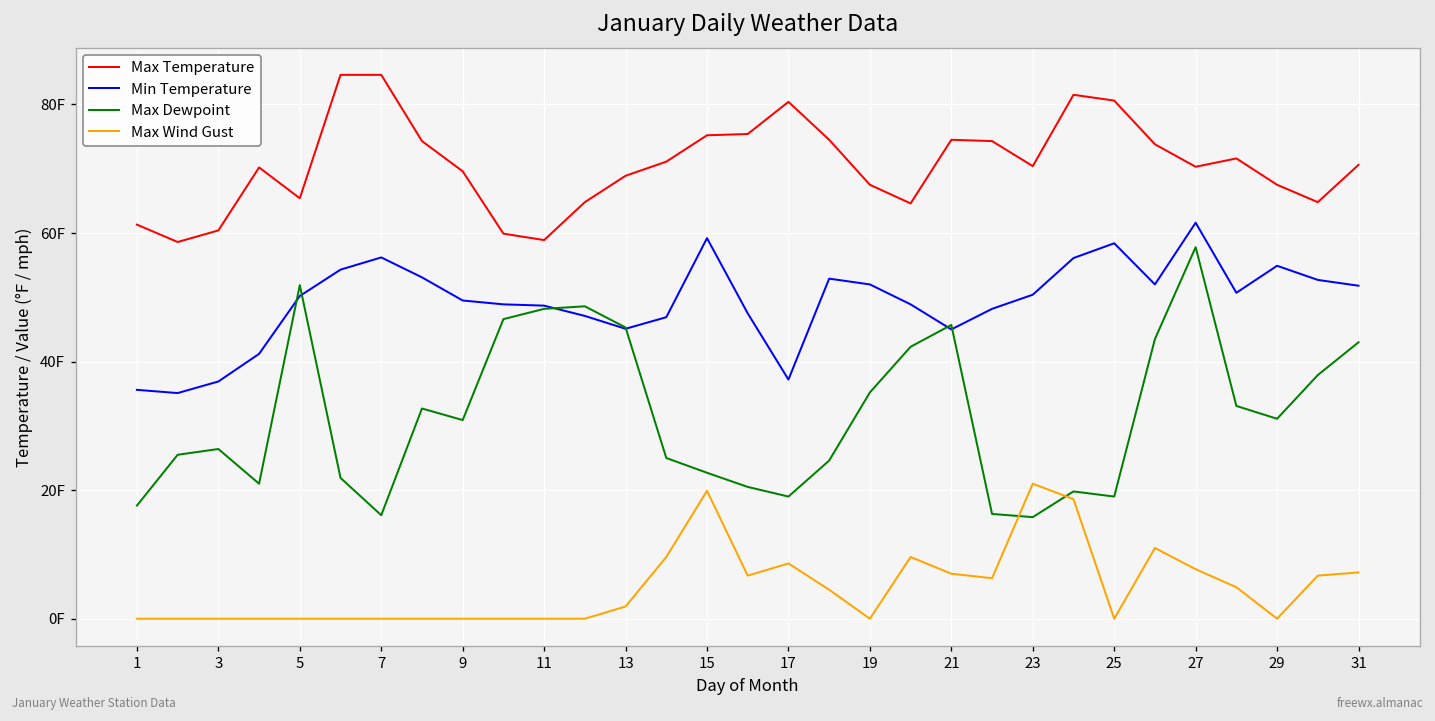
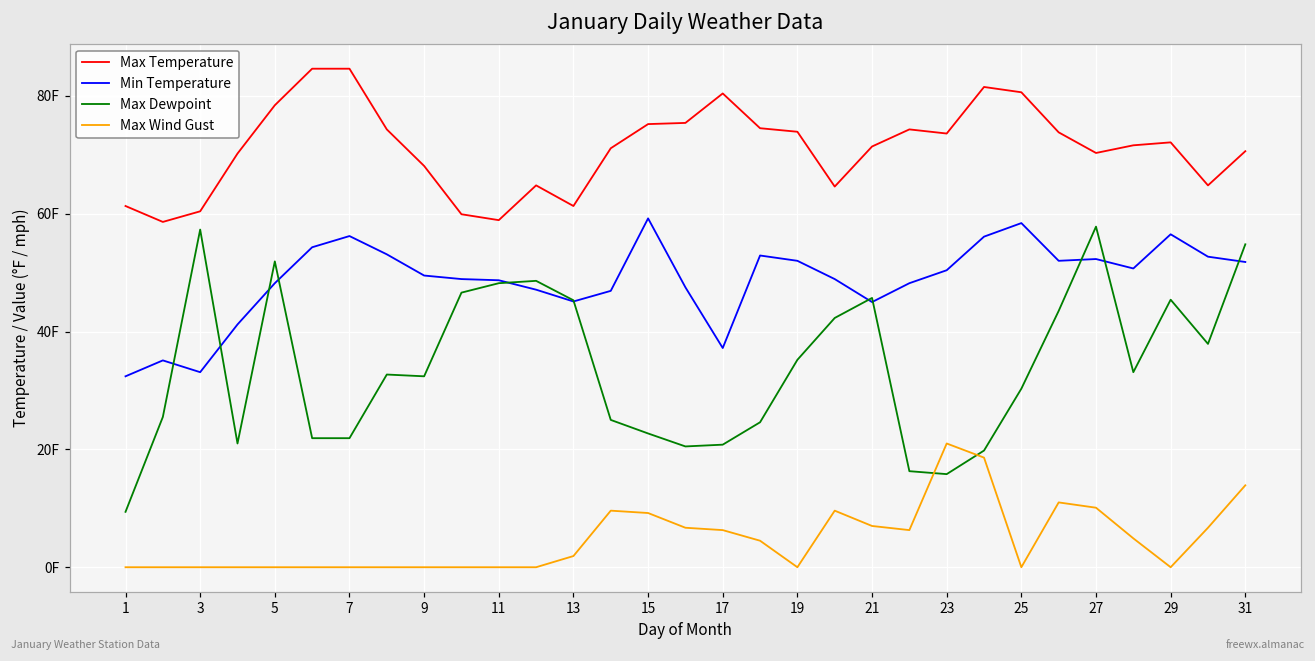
  {
    "Max Temperature": {
      "1": "61F",
      "3": "60F",
-     "5": "65F",
+     "5": "78F",
      "7": "85F",
-     "9": "70F",
+     "9": "68F",
      "11": "59F",
-     "13": "69F",
+     "13": "61F",
      "15": "75F",
      "17": "80F",
-     "19": "68F",
-     "21": "75F",
-     "23": "70F",
+     "19": "74F",
+     "21": "71F",
+     "23": "74F",
      "25": "81F",
      "27": "70F",
-     "29": "68F",
+     "29": "72F",
      "31": "71F"
    },
    "Min Temperature": {
-     "1": "36F",
-     "3": "37F",
-     "5": "50F",
+     "1": "32F",
+     "3": "33F",
+     "5": "48F",
      "7": "56F",
      "9": "50F",
      "11": "49F",
      "15": "59F",
      "17": "37F",
      "19": "52F",
      "21": "45F",
      "23": "50F",
      "25": "58F",
-     "27": "62F",
-     "29": "55F",
+     "27": "52F",
+     "29": "57F",
      "31": "52F"
    },
    "Max Dewpoint": {
-     "1": "18F",
-     "3": "26F",
+     "1": "9F",
+     "3": "57F",
      "5": "52F",
-     "7": "16F",
-     "9": "31F",
+     "7": "22F",
+     "9": "32F",
      "11": "48F",
      "15": "23F",
-     "17": "19F",
+     "17": "21F",
      "19": "35F",
      "21": "46F",
      "23": "16F",
-     "25": "19F",
+     "25": "30F",
      "27": "58F",
-     "29": "31F",
-     "31": "43F"
+     "29": "45F",
+     "31": "55F"
    },
    "Max Wind Gust": {
      "1": "0F",
      "3": "0F",
      "5": "0F",
      "7": "0F",
      "9": "0F",
      "11": "0F",
      "13": "2F",
-     "15": "20F",
-     "17": "9F",
+     "15": "9F",
+     "17": "6F",
      "19": "0F",
      "21": "7F",
      "23": "21F",
      "25": "0F",
-     "27": "8F",
+     "27": "10F",
      "29": "0F",
-     "31": "7F"
+     "31": "14F"
    }
  }
